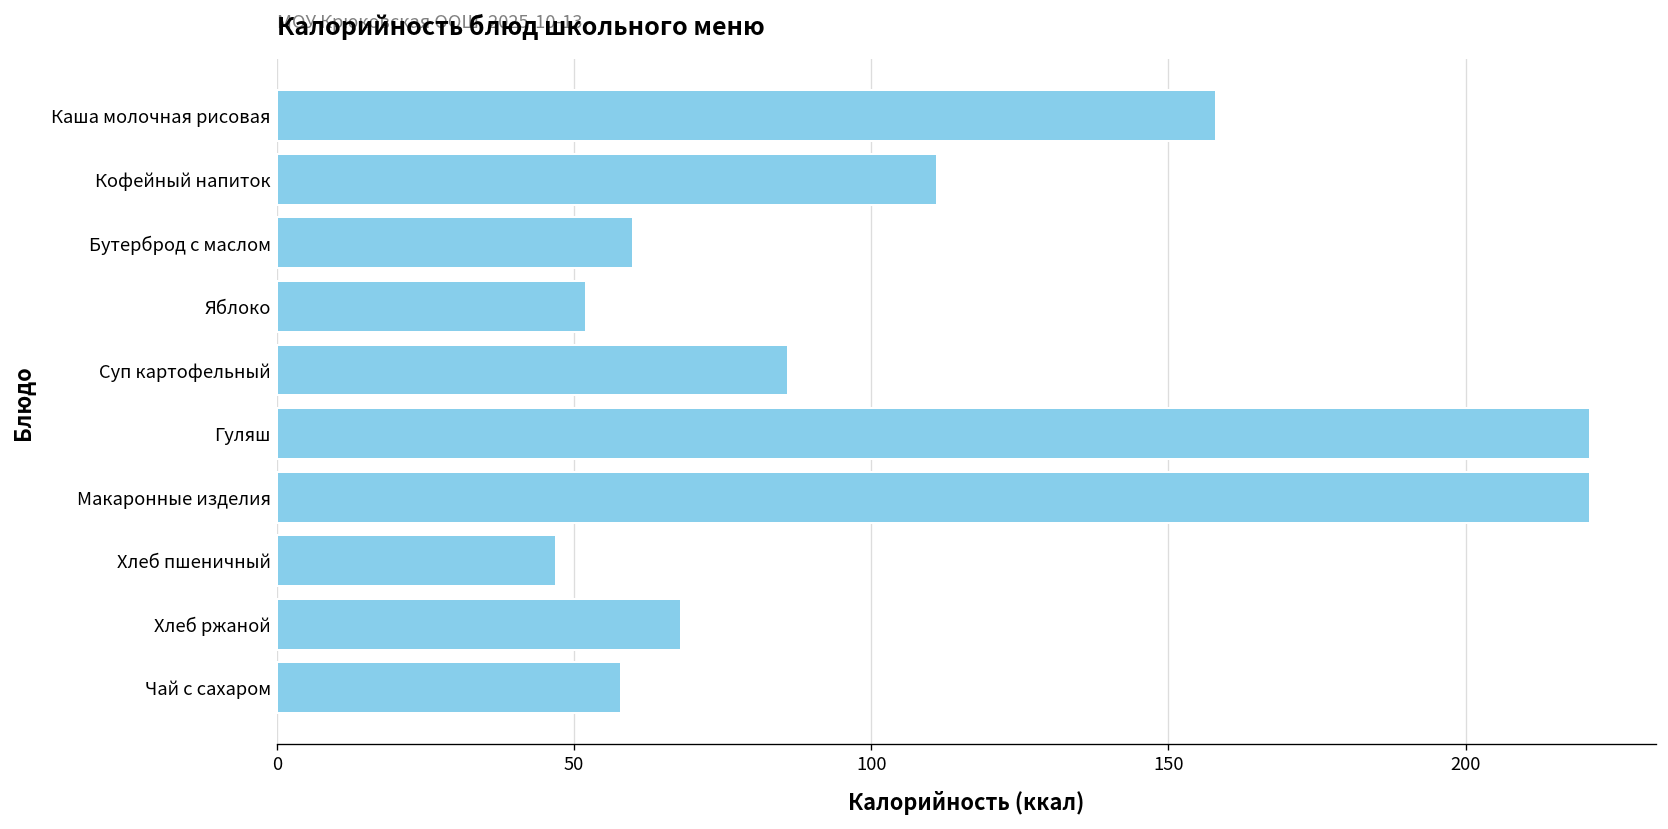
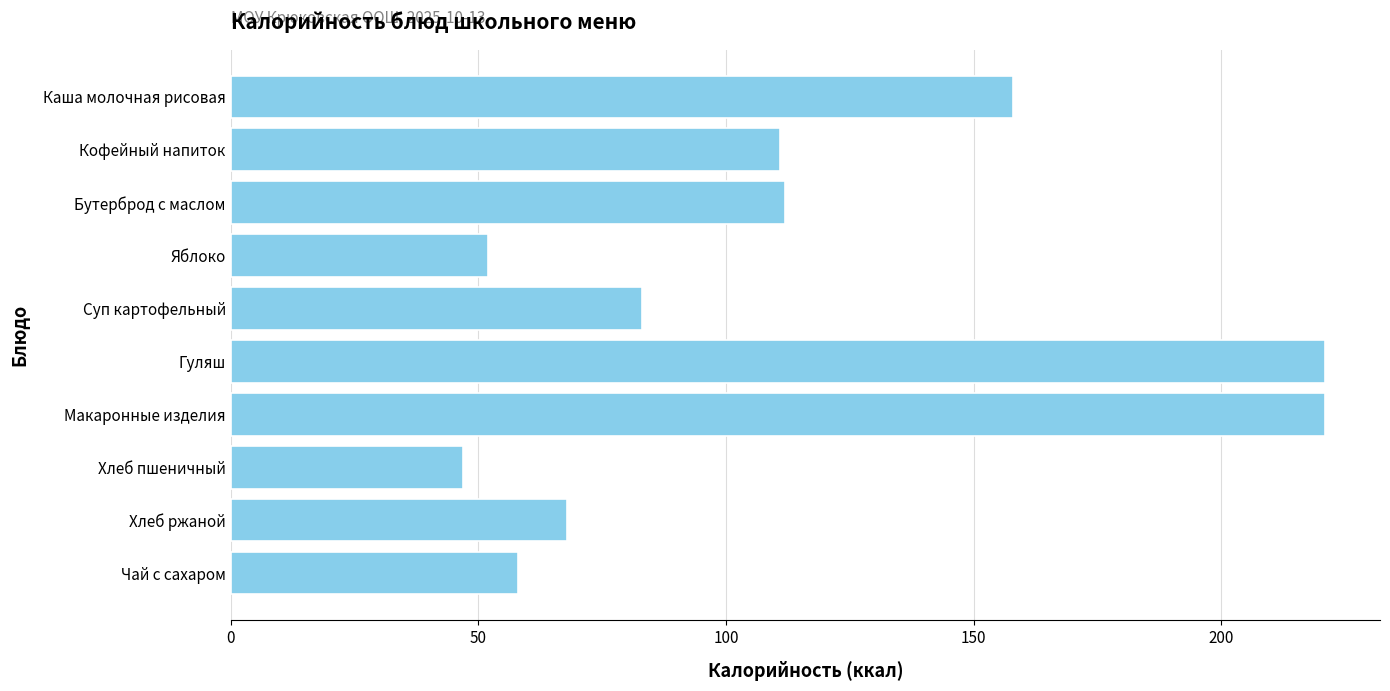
  {
    "Каша молочная рисовая": 158,
    "Кофейный напиток": 111,
-   "Бутерброд с маслом": 60,
+   "Бутерброд с маслом": 112,
    "Яблоко": 52,
-   "Суп картофельный": 86,
+   "Суп картофельный": 83,
    "Гуляш": 221,
    "Макаронные изделия": 221,
    "Хлеб пшеничный": 47,
    "Хлеб ржаной": 68,
    "Чай с сахаром": 58
  }
